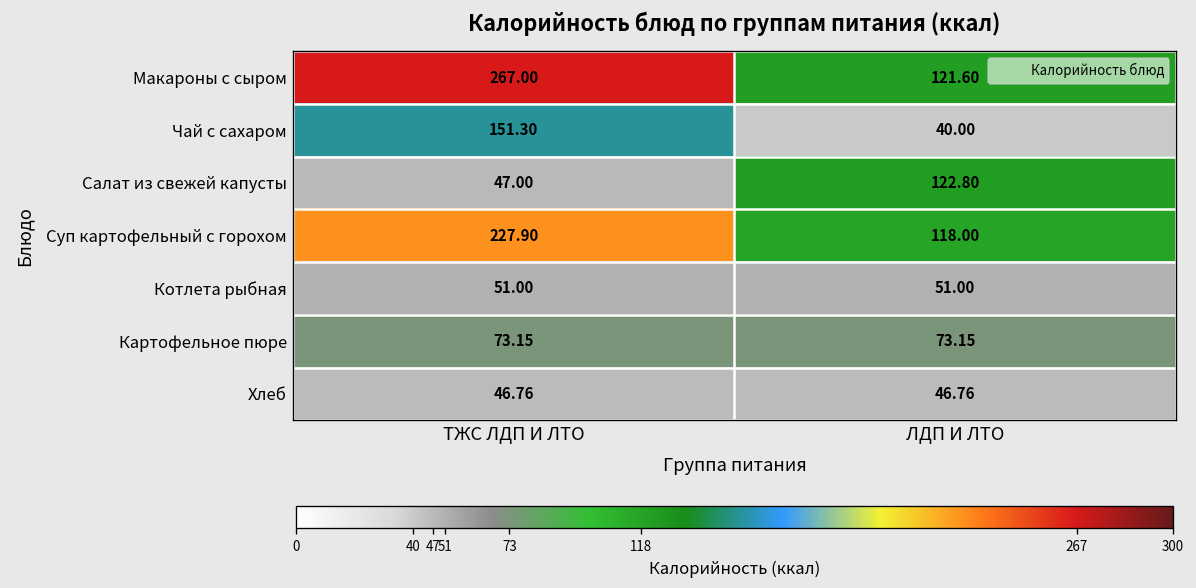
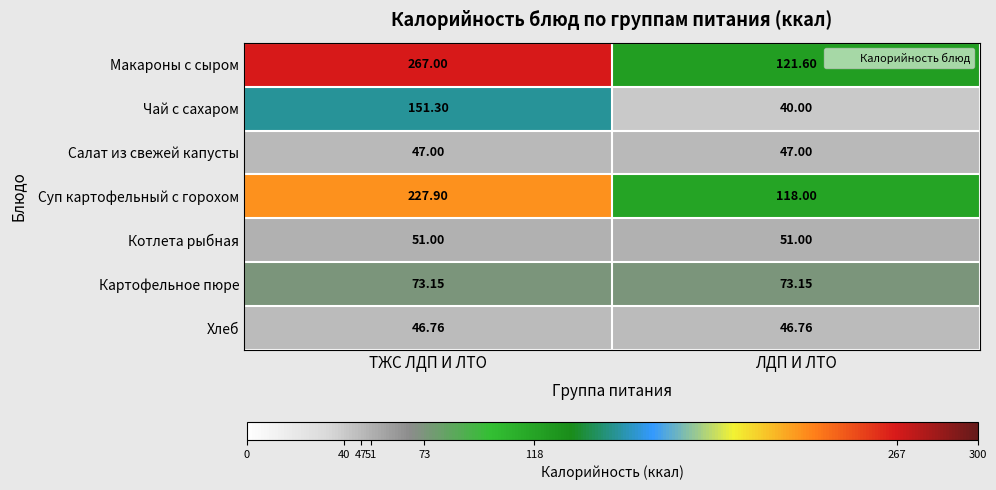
  {
    "Макароны с сыром": {
      "ТЖС ЛДП И ЛТО": 267.00,
      "ЛДП И ЛТО": 121.60
    },
    "Чай с сахаром": {
      "ТЖС ЛДП И ЛТО": 151.30,
      "ЛДП И ЛТО": 40.00
    },
    "Салат из свежей капусты": {
      "ТЖС ЛДП И ЛТО": 47.00,
-     "ЛДП И ЛТО": 122.80
+     "ЛДП И ЛТО": 47.00
    },
    "Суп картофельный с горохом": {
      "ТЖС ЛДП И ЛТО": 227.90,
      "ЛДП И ЛТО": 118.00
    },
    "Котлета рыбная": {
      "ТЖС ЛДП И ЛТО": 51.00,
      "ЛДП И ЛТО": 51.00
    },
    "Картофельное пюре": {
      "ТЖС ЛДП И ЛТО": 73.15,
      "ЛДП И ЛТО": 73.15
    },
    "Хлеб": {
      "ТЖС ЛДП И ЛТО": 46.76,
      "ЛДП И ЛТО": 46.76
    }
  }
